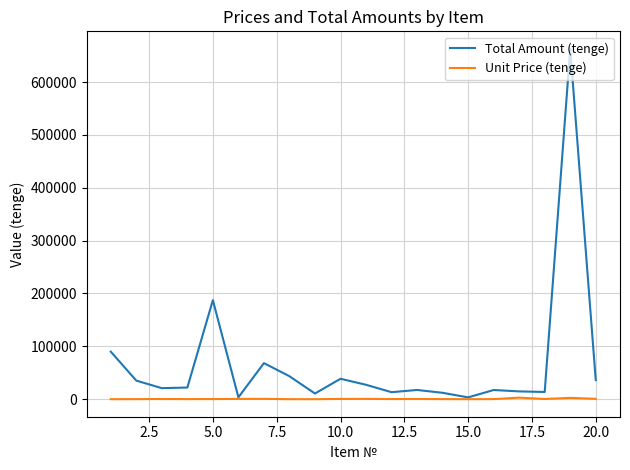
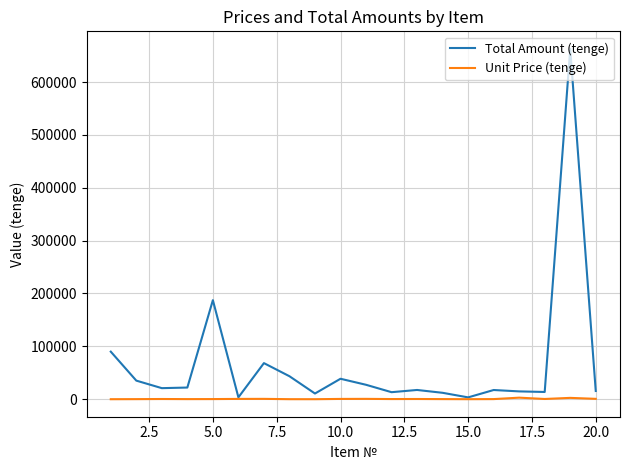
  {
    "Total Amount (tenge)": {
      "5.0": 190000,
      "10.0": 40000,
-     "20.0": 40000
+     "20.0": 20000
    },
    "Unit Price (tenge)": {
      "5.0": 0,
      "10.0": 0,
      "20.0": 0
    }
  }
